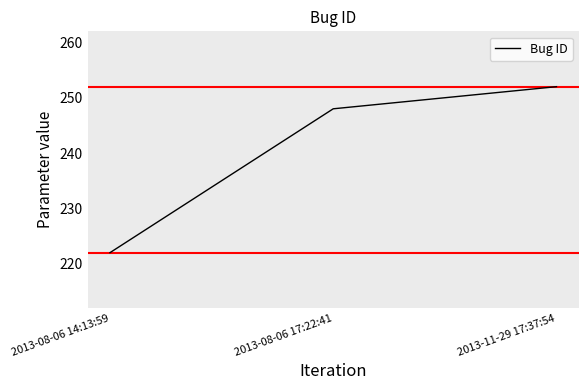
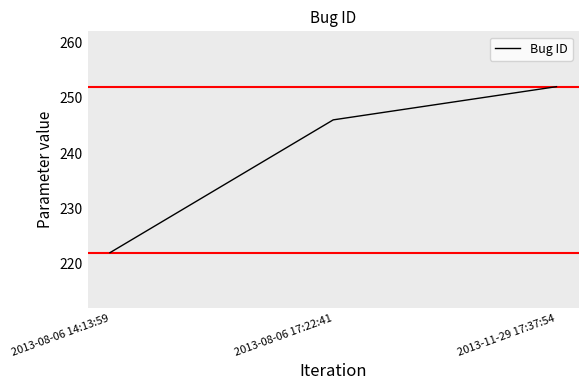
  {
    "2013-08-06 14:13:59": 222,
-   "2013-08-06 17:22:41": 248,
+   "2013-08-06 17:22:41": 246,
    "2013-11-29 17:37:54": 252
  }
